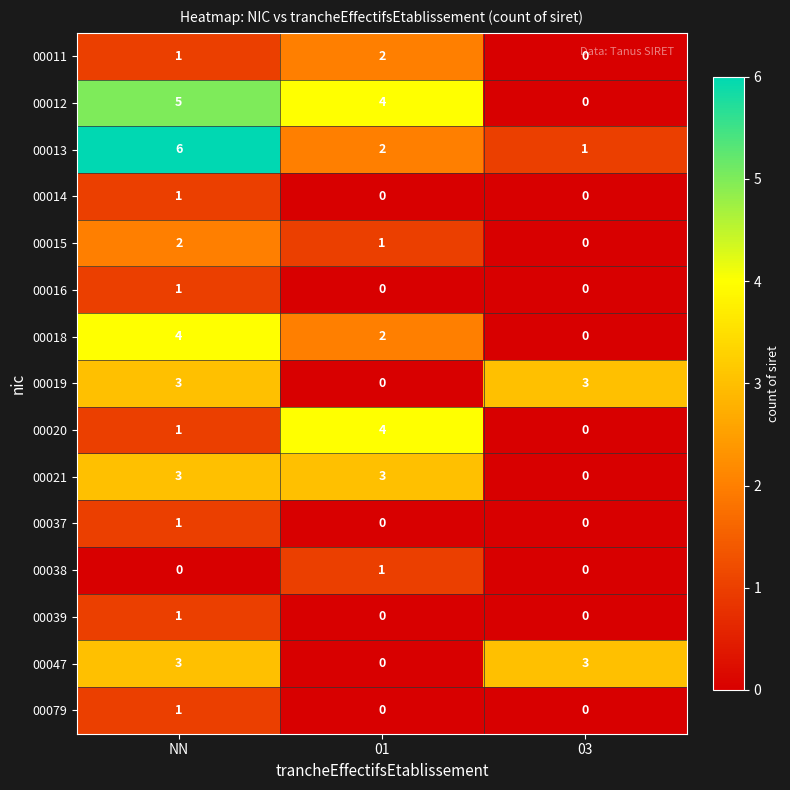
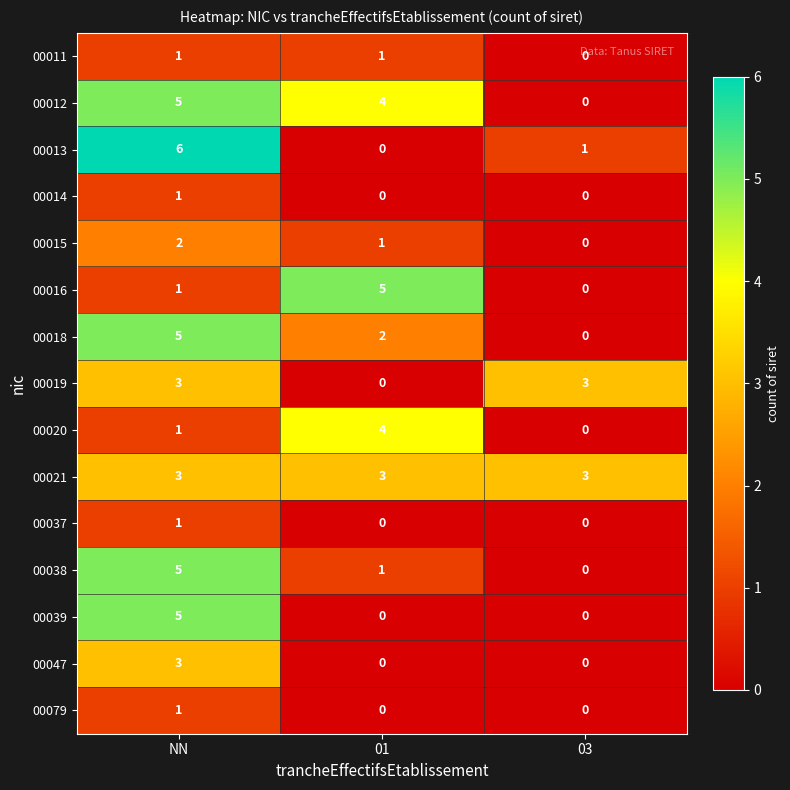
  {
    "00011": {
      "NN": 1,
-     "01": 2
+     "01": 1
    },
    "00012": {
      "NN": 5,
      "01": 4,
      "03": 0
    },
    "00013": {
      "NN": 6,
-     "01": 2,
+     "01": 0,
      "03": 1
    },
    "00014": {
      "NN": 1,
      "01": 0,
      "03": 0
    },
    "00015": {
      "NN": 2,
      "01": 1,
      "03": 0
    },
    "00016": {
      "NN": 1,
-     "01": 0,
+     "01": 5,
      "03": 0
    },
    "00018": {
-     "NN": 4,
+     "NN": 5,
      "01": 2,
      "03": 0
    },
    "00019": {
      "NN": 3,
      "01": 0,
      "03": 3
    },
    "00020": {
      "NN": 1,
      "01": 4,
      "03": 0
    },
    "00021": {
      "NN": 3,
      "01": 3,
-     "03": 0
+     "03": 3
    },
    "00037": {
      "NN": 1,
      "01": 0,
      "03": 0
    },
    "00038": {
-     "NN": 0,
+     "NN": 5,
      "01": 1,
      "03": 0
    },
    "00039": {
-     "NN": 1,
+     "NN": 5,
      "01": 0,
      "03": 0
    },
    "00047": {
      "NN": 3,
      "01": 0,
-     "03": 3
+     "03": 0
    },
    "00079": {
      "NN": 1,
      "01": 0,
      "03": 0
    }
  }
